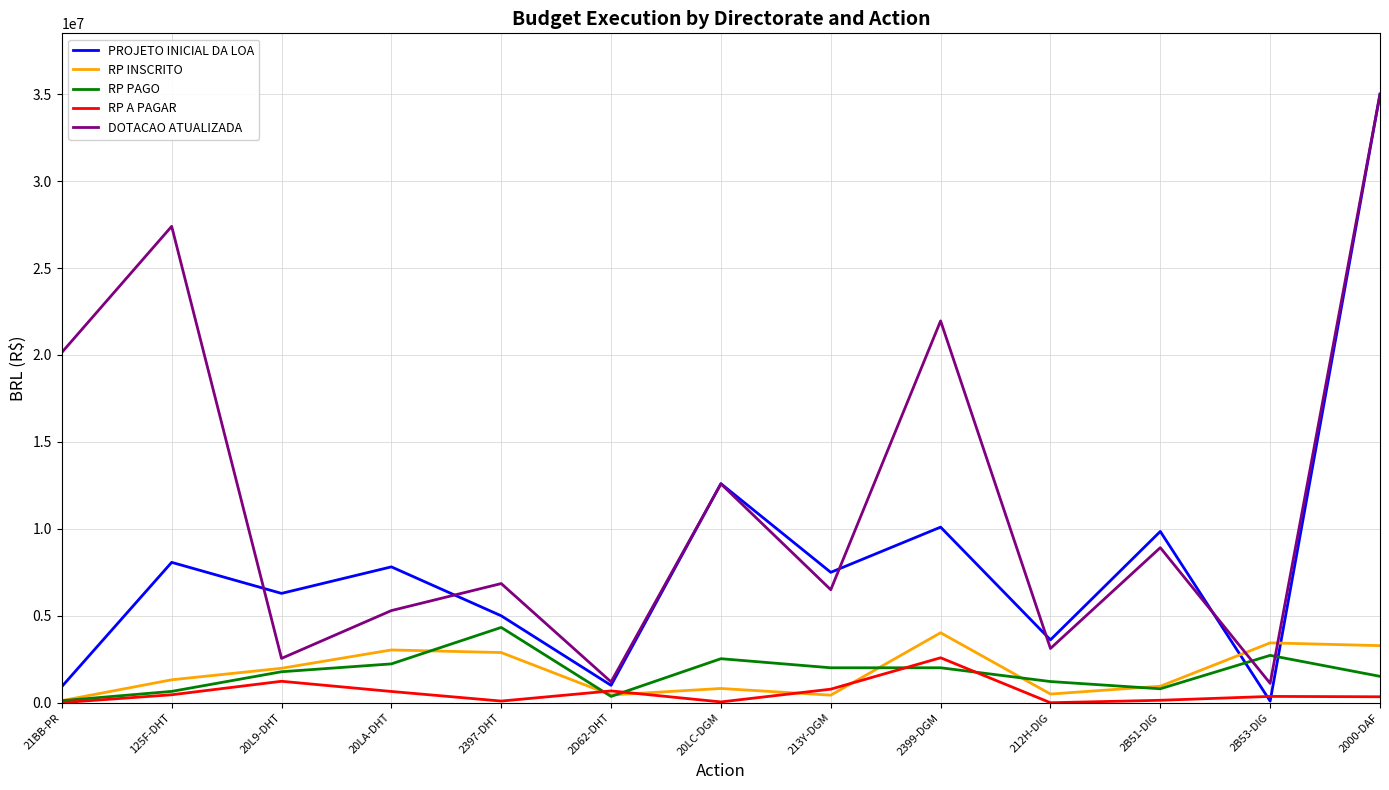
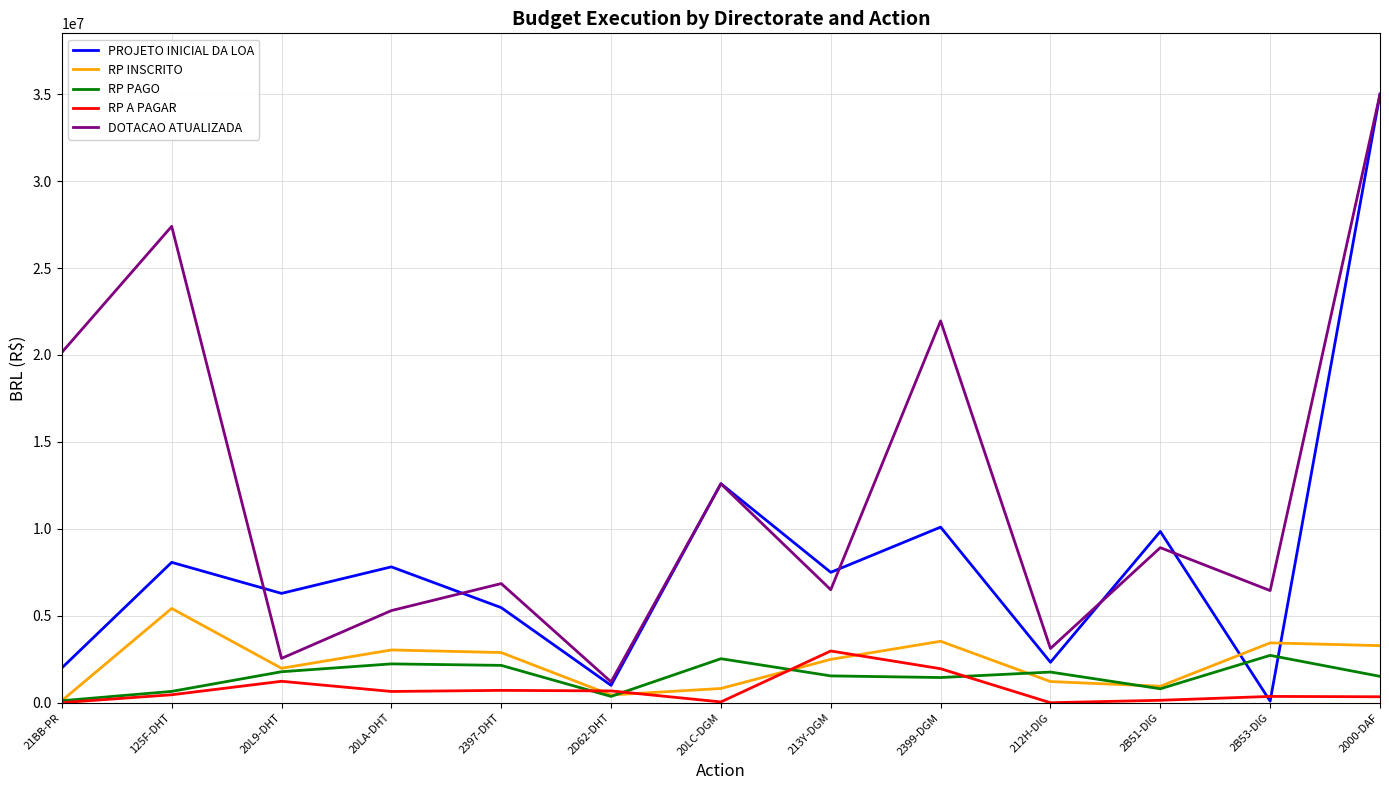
  {
    "PROJETO INICIAL DA LOA": {
-     "21BB-PR": 900000,
+     "21BB-PR": 2000000,
      "125F-DHT": 8100000,
      "20L9-DHT": 6300000,
      "20LA-DHT": 7800000,
-     "2397-DHT": 5000000,
+     "2397-DHT": 5500000,
      "2D62-DHT": 1000000,
      "213Y-DGM": 7500000,
      "2399-DGM": 10100000,
-     "212H-DIG": 3600000,
+     "212H-DIG": 2300000,
      "2B51-DIG": 9900000,
      "2B53-DIG": 100000
    },
    "RP INSCRITO": {
-     "125F-DHT": 1300000,
+     "125F-DHT": 5400000,
      "20L9-DHT": 2000000,
      "20LA-DHT": 3000000,
      "2397-DHT": 2900000,
      "20LC-DGM": 800000,
-     "213Y-DGM": 400000,
-     "2399-DGM": 4000000,
-     "212H-DIG": 500000,
+     "213Y-DGM": 2500000,
+     "2399-DGM": 3500000,
+     "212H-DIG": 1200000,
      "2B51-DIG": 900000,
      "2B53-DIG": 3400000,
      "2000-DAF": 3300000
    },
    "RP PAGO": {
      "125F-DHT": 700000,
      "20L9-DHT": 1800000,
      "20LA-DHT": 2200000,
-     "2397-DHT": 4300000,
+     "2397-DHT": 2100000,
      "20LC-DGM": 2500000,
-     "213Y-DGM": 2000000,
-     "2399-DGM": 2000000,
-     "212H-DIG": 1200000,
+     "213Y-DGM": 1500000,
+     "2399-DGM": 1400000,
+     "212H-DIG": 1800000,
      "2B51-DIG": 800000,
      "2B53-DIG": 2700000,
      "2000-DAF": 1500000
    },
    "RP A PAGAR": {
      "125F-DHT": 500000,
      "20L9-DHT": 1200000,
      "20LA-DHT": 600000,
-     "2397-DHT": 100000,
+     "2397-DHT": 700000,
      "2D62-DHT": 700000,
      "20LC-DGM": 0,
-     "213Y-DGM": 800000,
-     "2399-DGM": 2600000,
+     "213Y-DGM": 3000000,
+     "2399-DGM": 2000000,
      "212H-DIG": 0,
      "2B51-DIG": 100000,
      "2B53-DIG": 400000,
      "2000-DAF": 300000
    },
    "DOTACAO ATUALIZADA": {
      "21BB-PR": 20100000,
      "125F-DHT": 27400000,
      "20L9-DHT": 2600000,
      "20LA-DHT": 5300000,
      "2397-DHT": 6900000,
      "2D62-DHT": 1200000,
      "213Y-DGM": 6500000,
      "2399-DGM": 22000000,
      "212H-DIG": 3100000,
      "2B51-DIG": 8900000,
-     "2B53-DIG": 1100000
+     "2B53-DIG": 6500000
    }
  }
